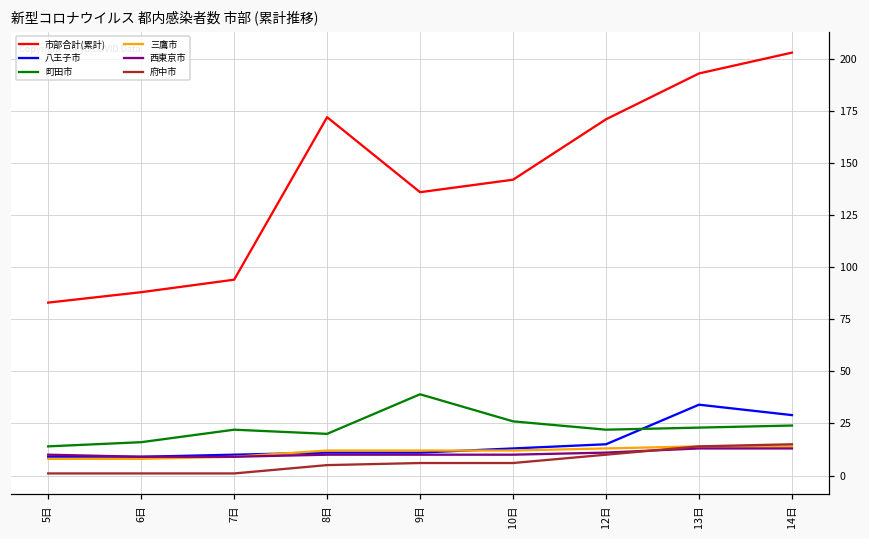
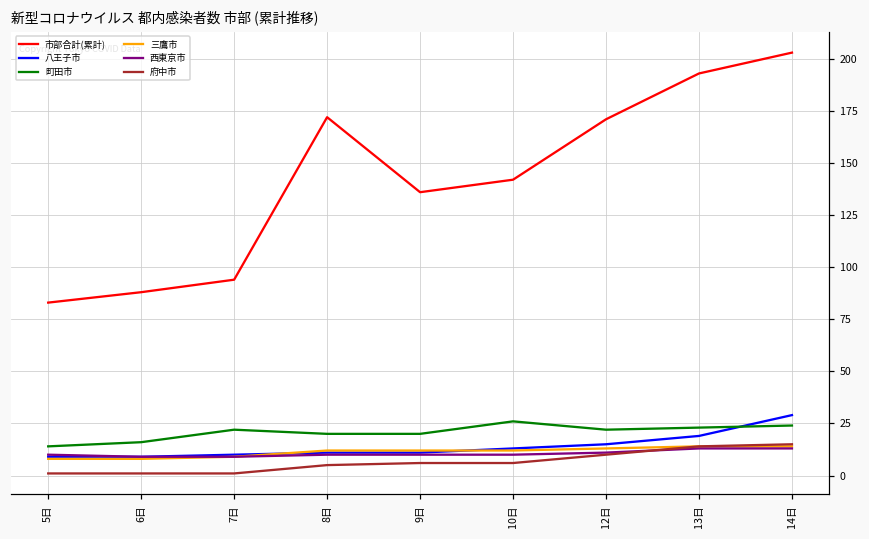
  {
    "市部合計(累計)": {
      "5日": 83,
      "6日": 88,
      "7日": 94,
      "8日": 172,
      "9日": 136,
      "10日": 142,
      "12日": 171,
      "13日": 193,
      "14日": 203
    },
    "八王子市": {
      "12日": 15,
-     "13日": 34,
+     "13日": 19,
      "14日": 29
    },
    "町田市": {
      "5日": 14,
      "6日": 16,
      "7日": 22,
      "8日": 20,
-     "9日": 39,
+     "9日": 20,
      "10日": 26,
      "12日": 22,
      "13日": 23,
      "14日": 24
    },
    "三鷹市": {
      "12日": 13
    },
    "西東京市": {
      "10日": 10
    },
    "府中市": {
      "5日": 1,
      "6日": 1,
      "7日": 1,
      "8日": 5,
      "9日": 6,
      "10日": 6
    }
  }
